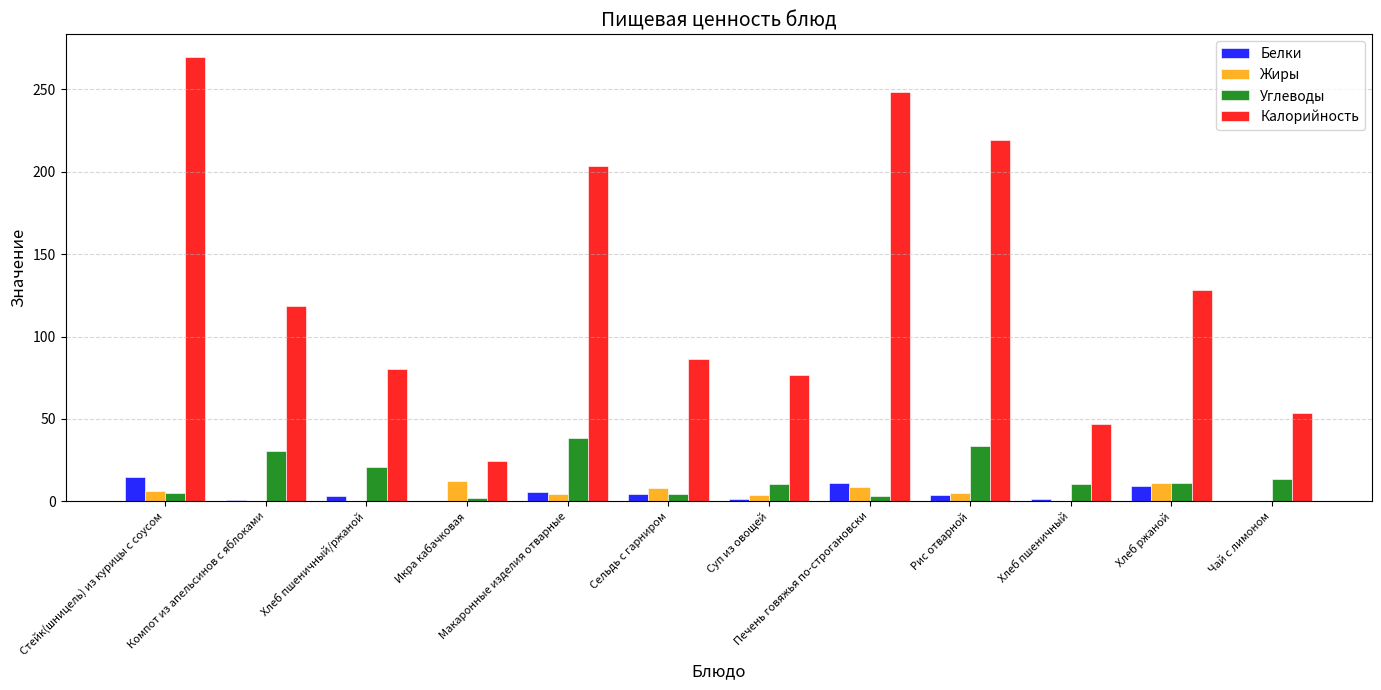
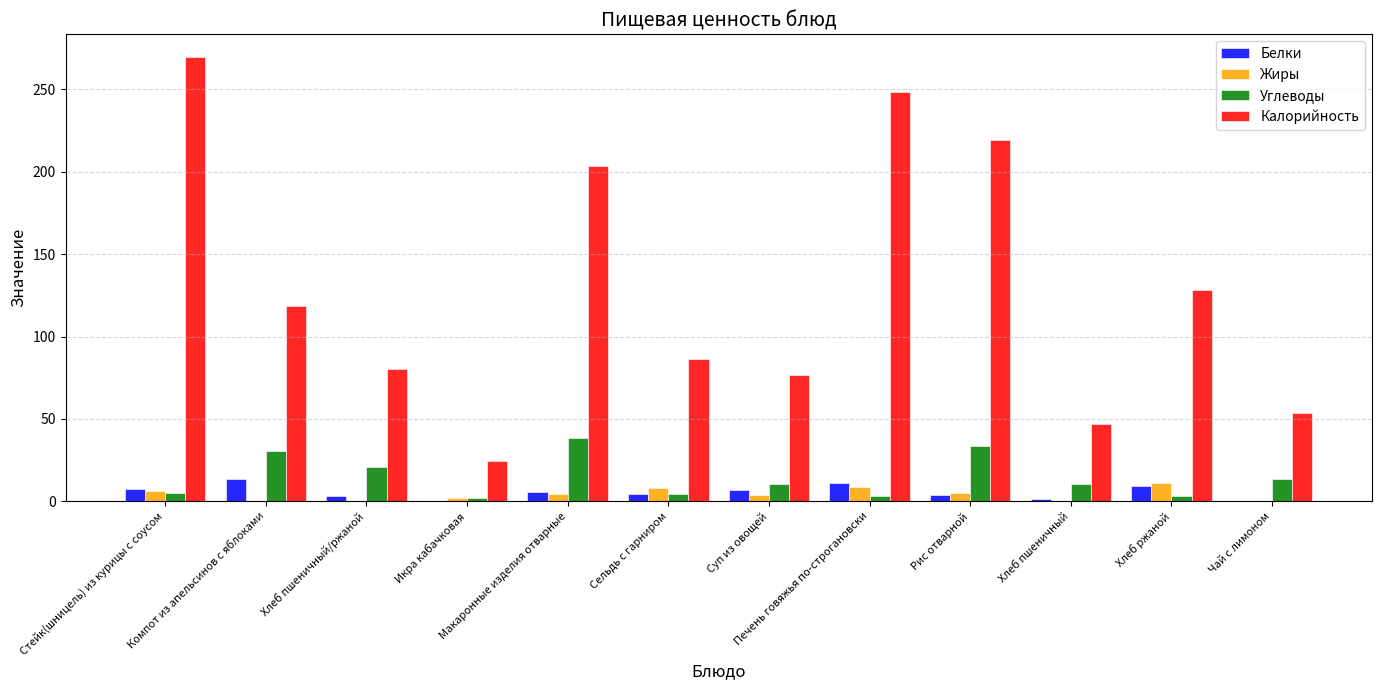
  {
    "Белки": {
-     "Стейк(шницель) из курицы с соусом": 15,
-     "Компот из апельсинов с яблоками": 0,
+     "Стейк(шницель) из курицы с соусом": 7,
+     "Компот из апельсинов с яблоками": 14,
      "Хлеб пшеничный/ржаной": 3,
      "Макаронные изделия отварные": 5,
      "Сельдь с гарниром": 4,
-     "Суп из овощей": 2,
+     "Суп из овощей": 7,
      "Печень говяжья по-строгановски": 11,
      "Рис отварной": 4,
      "Хлеб пшеничный": 2,
      "Хлеб ржаной": 9
    },
    "Жиры": {
      "Стейк(шницель) из курицы с соусом": 6,
      "Компот из апельсинов с яблоками": 0,
-     "Икра кабачковая": 12,
+     "Икра кабачковая": 2,
      "Макаронные изделия отварные": 4,
      "Сельдь с гарниром": 8,
      "Суп из овощей": 4,
      "Печень говяжья по-строгановски": 9,
      "Рис отварной": 5,
      "Хлеб ржаной": 11
    },
    "Углеводы": {
      "Стейк(шницель) из курицы с соусом": 5,
      "Компот из апельсинов с яблоками": 31,
      "Хлеб пшеничный/ржаной": 21,
      "Икра кабачковая": 2,
      "Макаронные изделия отварные": 38,
      "Сельдь с гарниром": 4,
      "Суп из овощей": 10,
      "Печень говяжья по-строгановски": 3,
      "Рис отварной": 33,
      "Хлеб пшеничный": 10,
-     "Хлеб ржаной": 11,
+     "Хлеб ржаной": 3,
      "Чай с лимоном": 14
    },
    "Калорийность": {
      "Стейк(шницель) из курицы с соусом": 270,
      "Компот из апельсинов с яблоками": 119,
      "Хлеб пшеничный/ржаной": 80,
      "Икра кабачковая": 24,
      "Макаронные изделия отварные": 204,
      "Сельдь с гарниром": 86,
      "Суп из овощей": 76,
      "Печень говяжья по-строгановски": 249,
      "Рис отварной": 219,
      "Хлеб пшеничный": 47,
      "Хлеб ржаной": 128,
      "Чай с лимоном": 54
    }
  }
